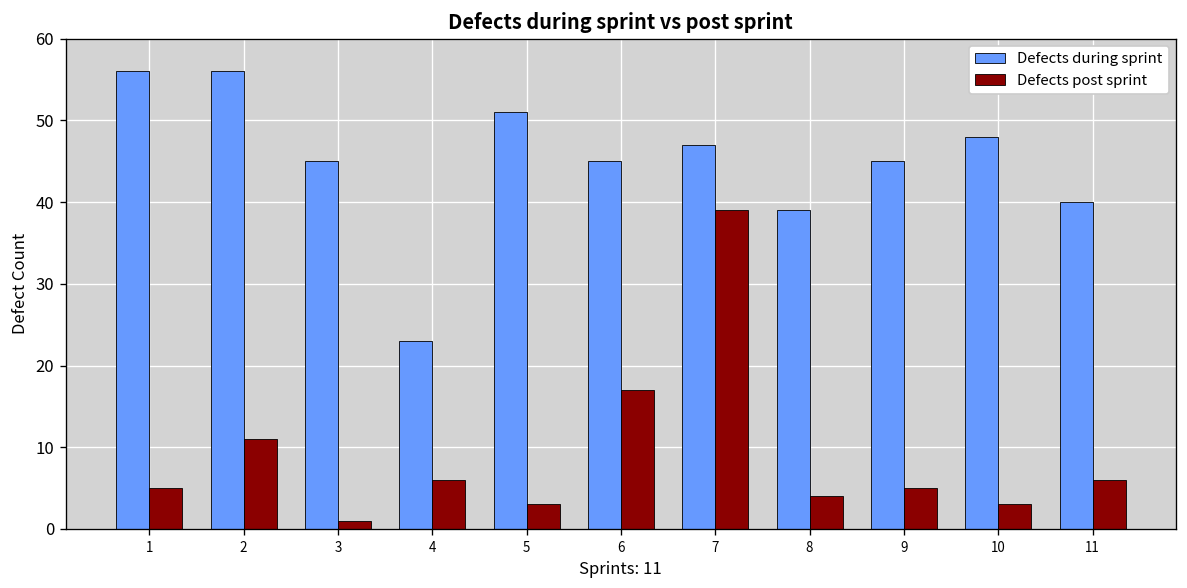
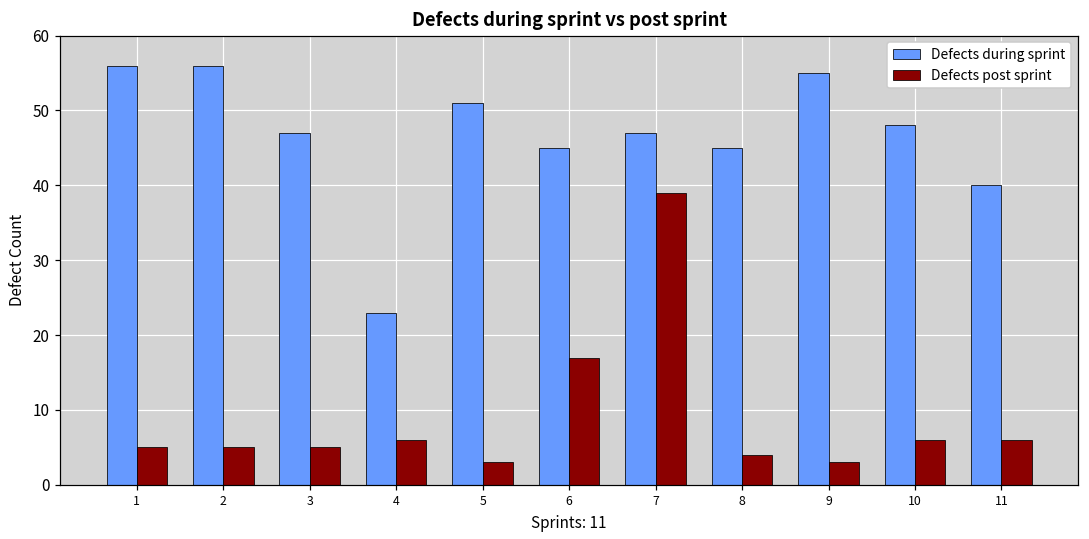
  {
    "Defects during sprint": {
      "1": 56,
      "2": 56,
-     "3": 45,
+     "3": 47,
      "4": 23,
      "5": 51,
      "6": 45,
      "7": 47,
-     "8": 39,
-     "9": 45,
+     "8": 45,
+     "9": 55,
      "10": 48,
      "11": 40
    },
    "Defects post sprint": {
      "1": 5,
-     "2": 11,
-     "3": 1,
+     "2": 5,
+     "3": 5,
      "4": 6,
      "5": 3,
      "6": 17,
      "7": 39,
      "8": 4,
-     "9": 5,
-     "10": 3,
+     "9": 3,
+     "10": 6,
      "11": 6
    }
  }
